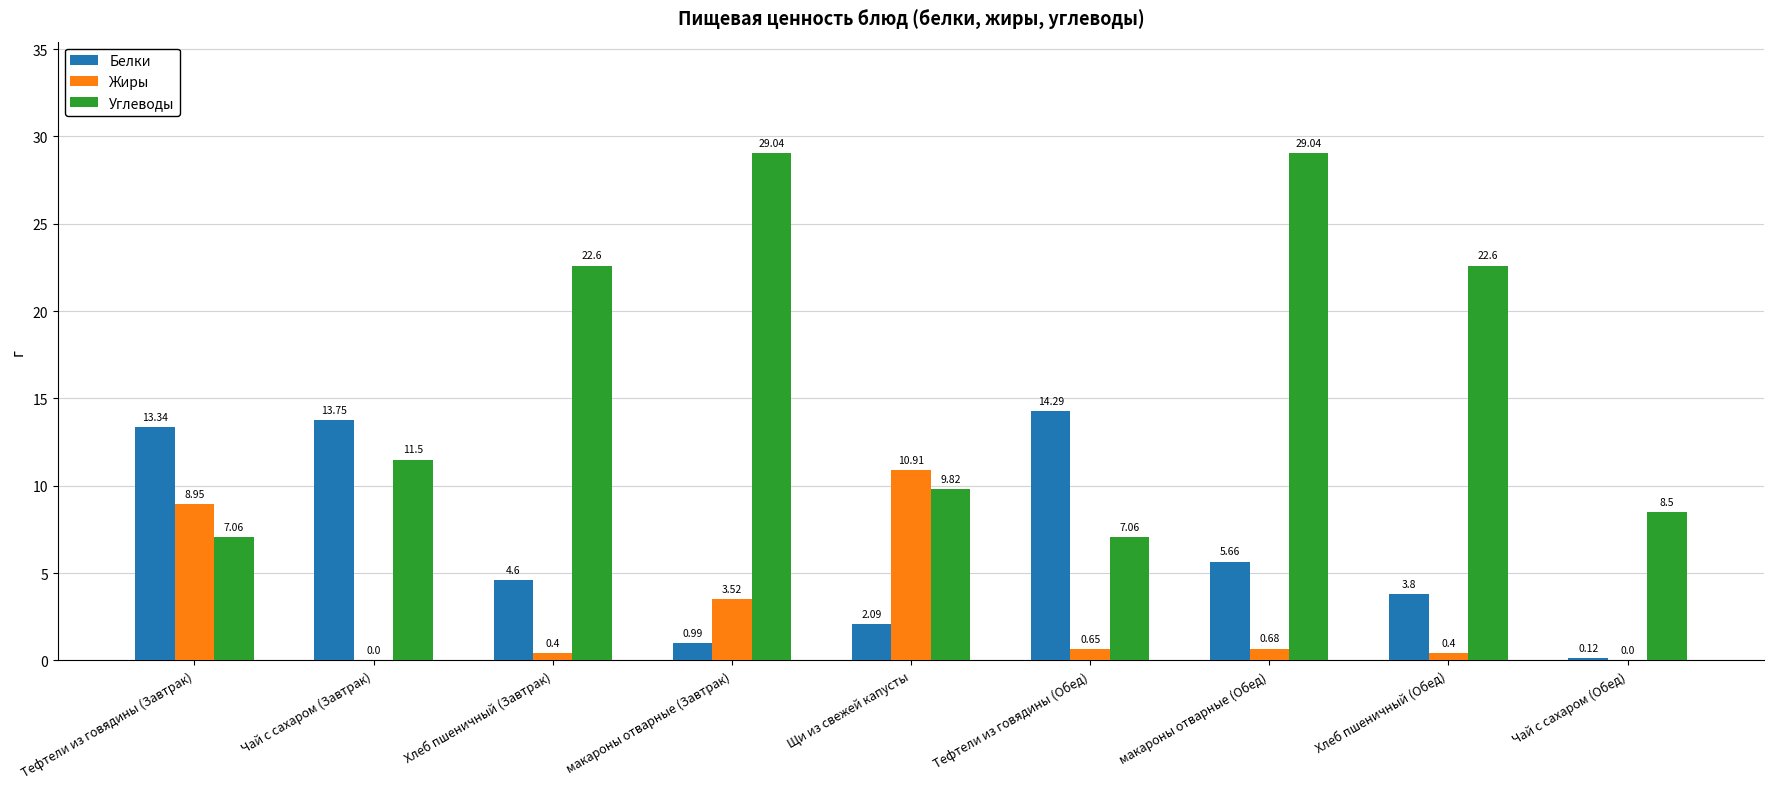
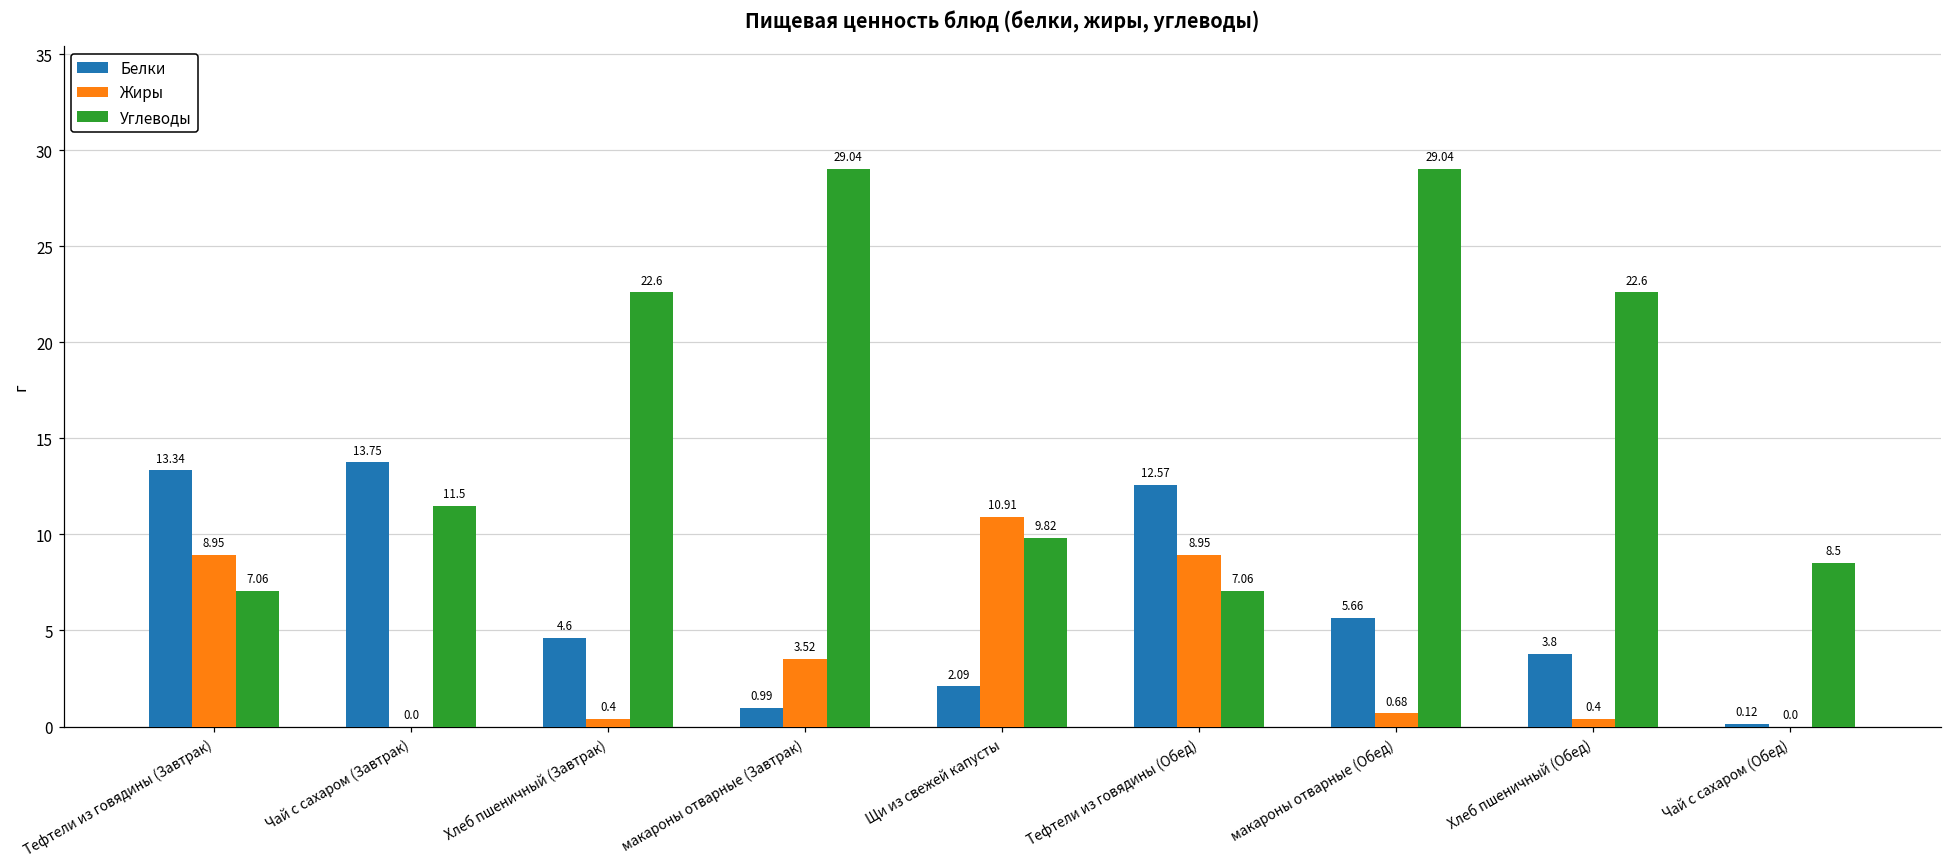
  {
    "Белки": {
      "Тефтели из говядины (Завтрак)": 13.34,
      "Чай с сахаром (Завтрак)": 13.75,
      "Хлеб пшеничный (Завтрак)": 4.6,
      "макароны отварные (Завтрак)": 0.99,
      "Щи из свежей капусты": 2.09,
-     "Тефтели из говядины (Обед)": 14.29,
+     "Тефтели из говядины (Обед)": 12.57,
      "макароны отварные (Обед)": 5.66,
      "Хлеб пшеничный (Обед)": 3.8,
      "Чай с сахаром (Обед)": 0.12
    },
    "Жиры": {
      "Тефтели из говядины (Завтрак)": 8.95,
      "Чай с сахаром (Завтрак)": 0.0,
      "Хлеб пшеничный (Завтрак)": 0.4,
      "макароны отварные (Завтрак)": 3.52,
      "Щи из свежей капусты": 10.91,
-     "Тефтели из говядины (Обед)": 0.65,
+     "Тефтели из говядины (Обед)": 8.95,
      "макароны отварные (Обед)": 0.68,
      "Хлеб пшеничный (Обед)": 0.4,
      "Чай с сахаром (Обед)": 0.0
    },
    "Углеводы": {
      "Тефтели из говядины (Завтрак)": 7.06,
      "Чай с сахаром (Завтрак)": 11.5,
      "Хлеб пшеничный (Завтрак)": 22.6,
      "макароны отварные (Завтрак)": 29.04,
      "Щи из свежей капусты": 9.82,
      "Тефтели из говядины (Обед)": 7.06,
      "макароны отварные (Обед)": 29.04,
      "Хлеб пшеничный (Обед)": 22.6,
      "Чай с сахаром (Обед)": 8.5
    }
  }
